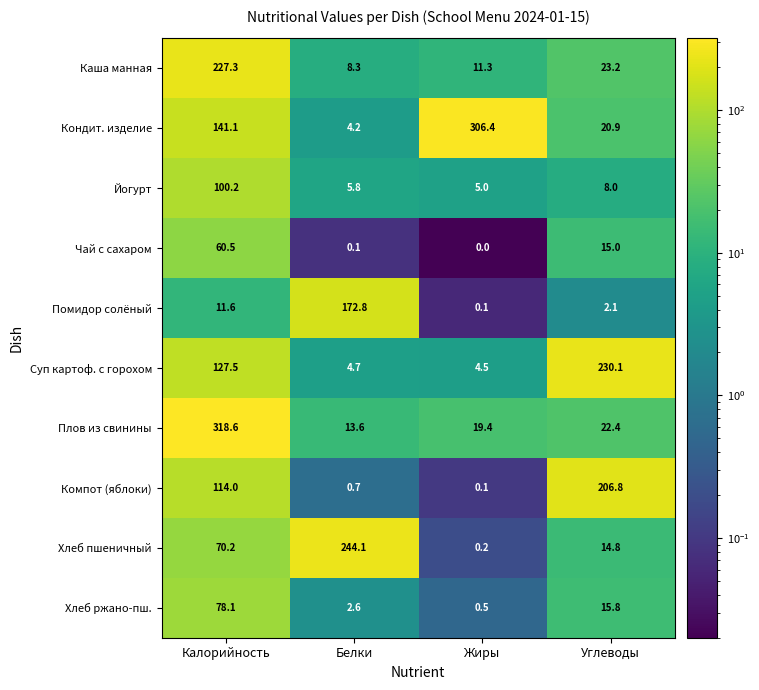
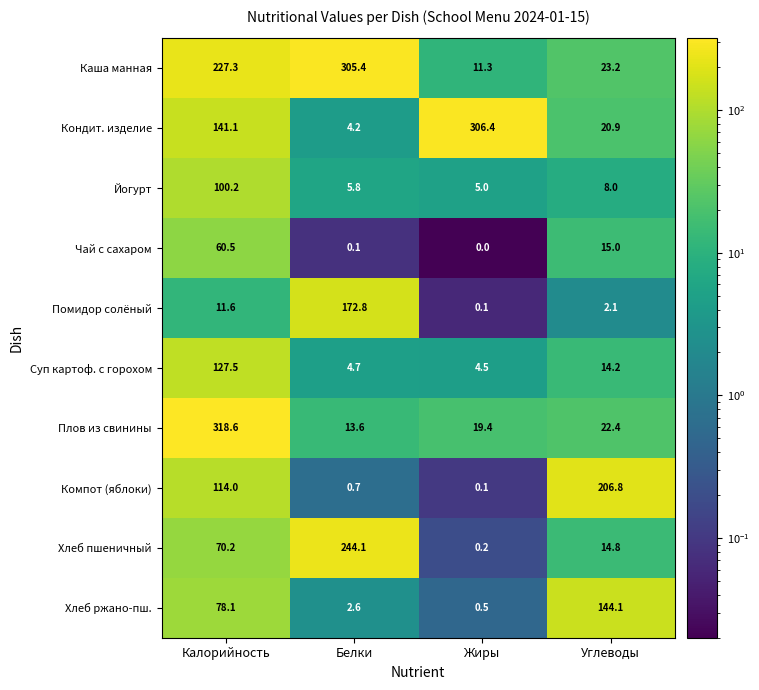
  {
    "Каша манная": {
      "Калорийность": 227.3,
-     "Белки": 8.3,
+     "Белки": 305.4,
      "Жиры": 11.3,
      "Углеводы": 23.2
    },
    "Кондит. изделие": {
      "Калорийность": 141.1,
      "Белки": 4.2,
      "Жиры": 306.4,
      "Углеводы": 20.9
    },
    "Йогурт": {
      "Калорийность": 100.2,
      "Белки": 5.8,
      "Жиры": 5.0,
      "Углеводы": 8.0
    },
    "Чай с сахаром": {
      "Калорийность": 60.5,
      "Белки": 0.1,
      "Жиры": 0.0,
      "Углеводы": 15.0
    },
    "Помидор солёный": {
      "Калорийность": 11.6,
      "Белки": 172.8,
      "Жиры": 0.1,
      "Углеводы": 2.1
    },
    "Суп картоф. с горохом": {
      "Калорийность": 127.5,
      "Белки": 4.7,
      "Жиры": 4.5,
-     "Углеводы": 230.1
+     "Углеводы": 14.2
    },
    "Плов из свинины": {
      "Калорийность": 318.6,
      "Белки": 13.6,
      "Жиры": 19.4,
      "Углеводы": 22.4
    },
    "Компот (яблоки)": {
      "Калорийность": 114.0,
      "Белки": 0.7,
      "Жиры": 0.1,
      "Углеводы": 206.8
    },
    "Хлеб пшеничный": {
      "Калорийность": 70.2,
      "Белки": 244.1,
      "Жиры": 0.2,
      "Углеводы": 14.8
    },
    "Хлеб ржано-пш.": {
      "Калорийность": 78.1,
      "Белки": 2.6,
      "Жиры": 0.5,
-     "Углеводы": 15.8
+     "Углеводы": 144.1
    }
  }
